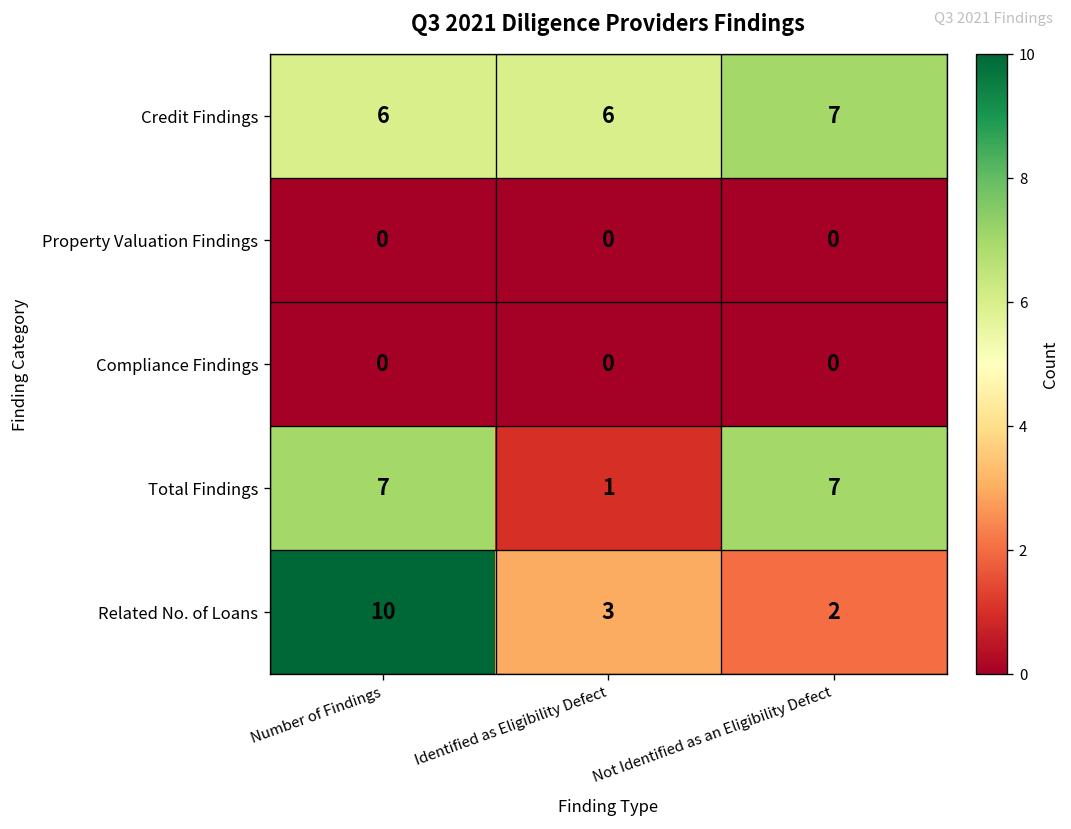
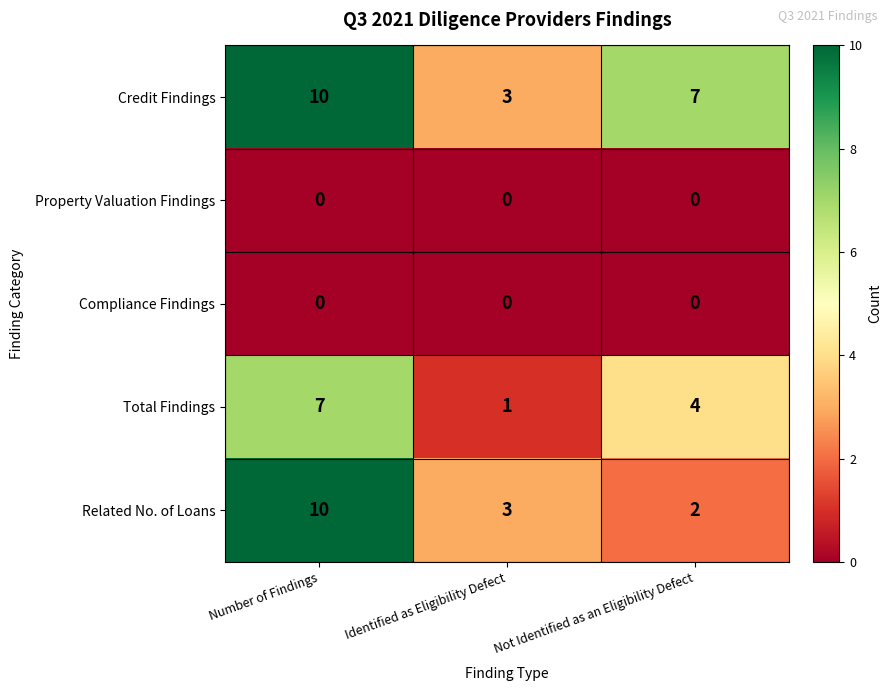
  {
    "Credit Findings": {
-     "Number of Findings": 6,
-     "Identified as Eligibility Defect": 6,
+     "Number of Findings": 10,
+     "Identified as Eligibility Defect": 3,
      "Not Identified as an Eligibility Defect": 7
    },
    "Property Valuation Findings": {
      "Number of Findings": 0,
      "Identified as Eligibility Defect": 0,
      "Not Identified as an Eligibility Defect": 0
    },
    "Compliance Findings": {
      "Number of Findings": 0,
      "Identified as Eligibility Defect": 0,
      "Not Identified as an Eligibility Defect": 0
    },
    "Total Findings": {
      "Number of Findings": 7,
      "Identified as Eligibility Defect": 1,
-     "Not Identified as an Eligibility Defect": 7
+     "Not Identified as an Eligibility Defect": 4
    },
    "Related No. of Loans": {
      "Number of Findings": 10,
      "Identified as Eligibility Defect": 3,
      "Not Identified as an Eligibility Defect": 2
    }
  }
